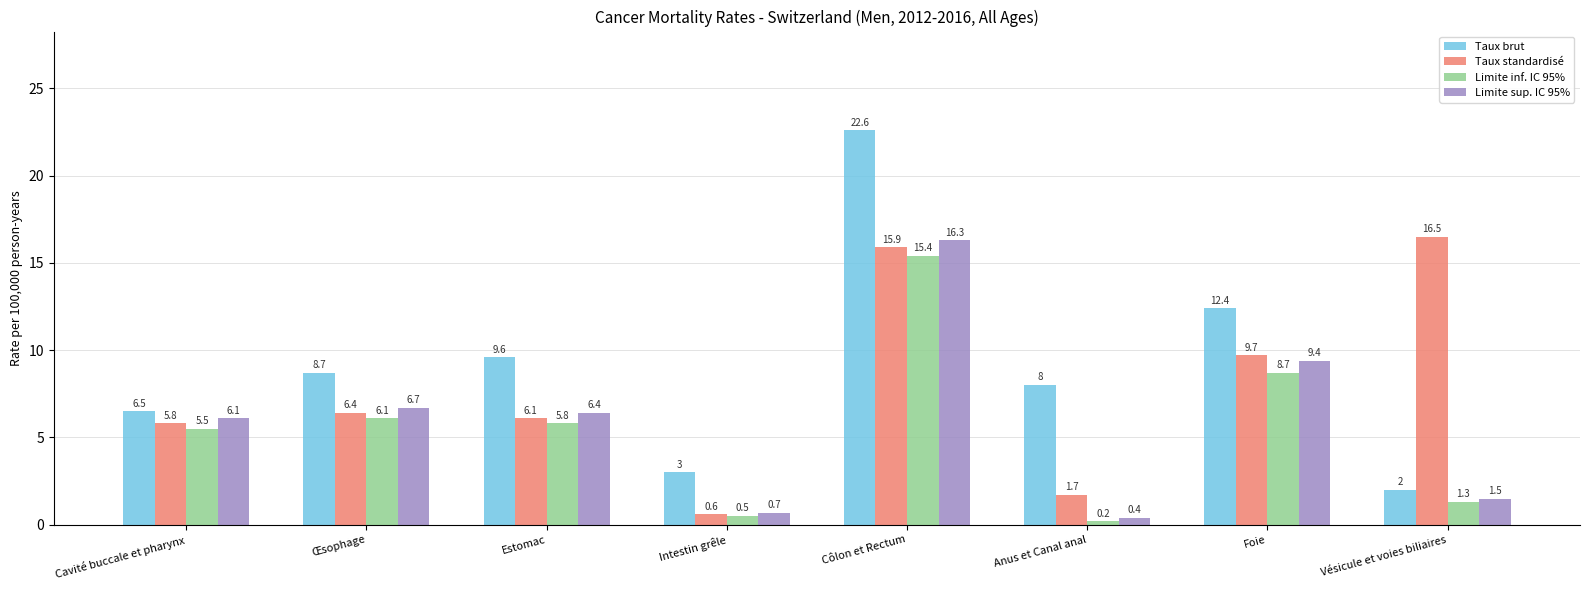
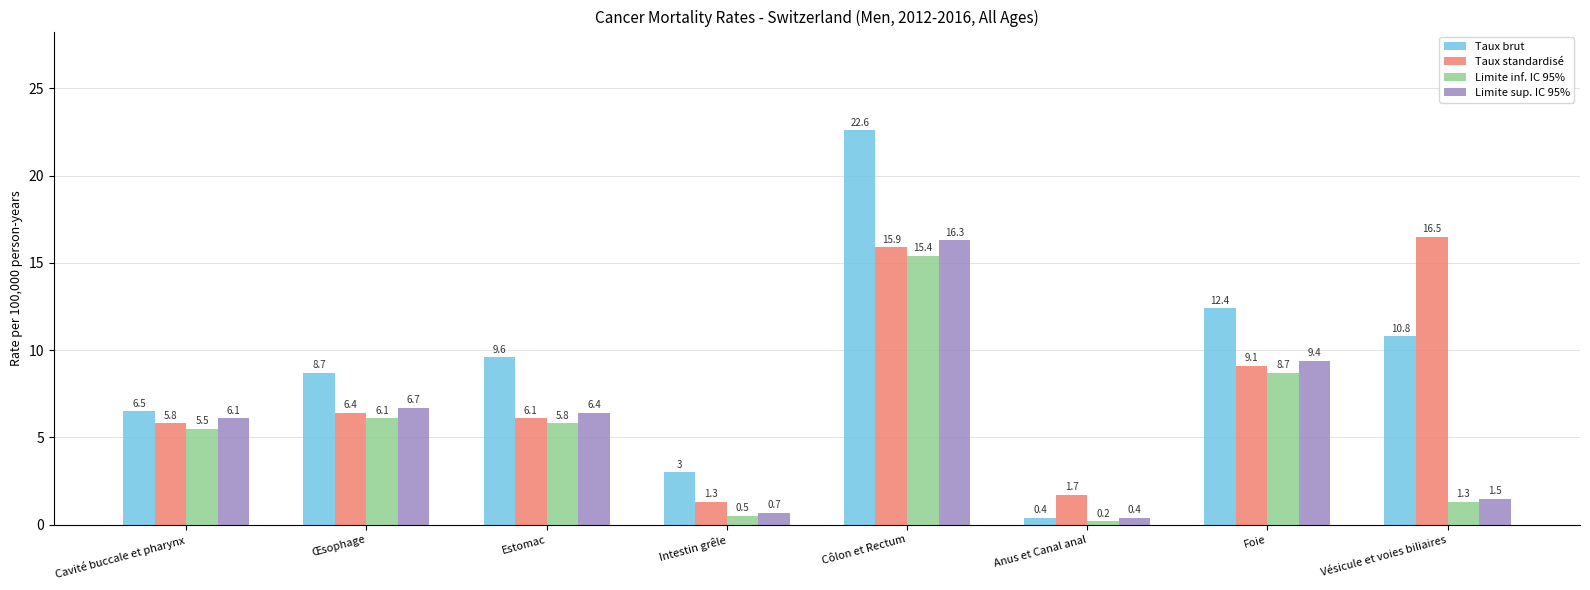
  {
    "Taux brut": {
      "Cavité buccale et pharynx": 6.5,
      "Œsophage": 8.7,
      "Estomac": 9.6,
      "Intestin grêle": 3,
      "Côlon et Rectum": 22.6,
-     "Anus et Canal anal": 8,
+     "Anus et Canal anal": 0.4,
      "Foie": 12.4,
-     "Vésicule et voies biliaires": 2
+     "Vésicule et voies biliaires": 10.8
    },
    "Taux standardisé": {
      "Cavité buccale et pharynx": 5.8,
      "Œsophage": 6.4,
      "Estomac": 6.1,
-     "Intestin grêle": 0.6,
+     "Intestin grêle": 1.3,
      "Côlon et Rectum": 15.9,
      "Anus et Canal anal": 1.7,
-     "Foie": 9.7,
+     "Foie": 9.1,
      "Vésicule et voies biliaires": 16.5
    },
    "Limite inf. IC 95%": {
      "Cavité buccale et pharynx": 5.5,
      "Œsophage": 6.1,
      "Estomac": 5.8,
      "Intestin grêle": 0.5,
      "Côlon et Rectum": 15.4,
      "Anus et Canal anal": 0.2,
      "Foie": 8.7,
      "Vésicule et voies biliaires": 1.3
    },
    "Limite sup. IC 95%": {
      "Cavité buccale et pharynx": 6.1,
      "Œsophage": 6.7,
      "Estomac": 6.4,
      "Intestin grêle": 0.7,
      "Côlon et Rectum": 16.3,
      "Anus et Canal anal": 0.4,
      "Foie": 9.4,
      "Vésicule et voies biliaires": 1.5
    }
  }
